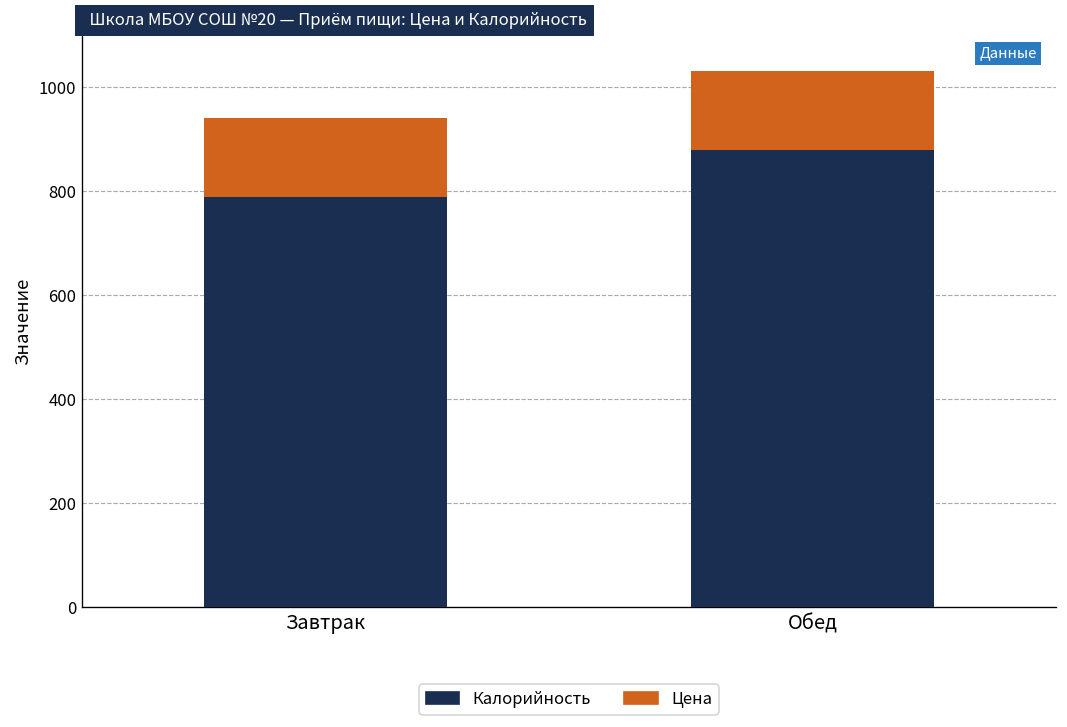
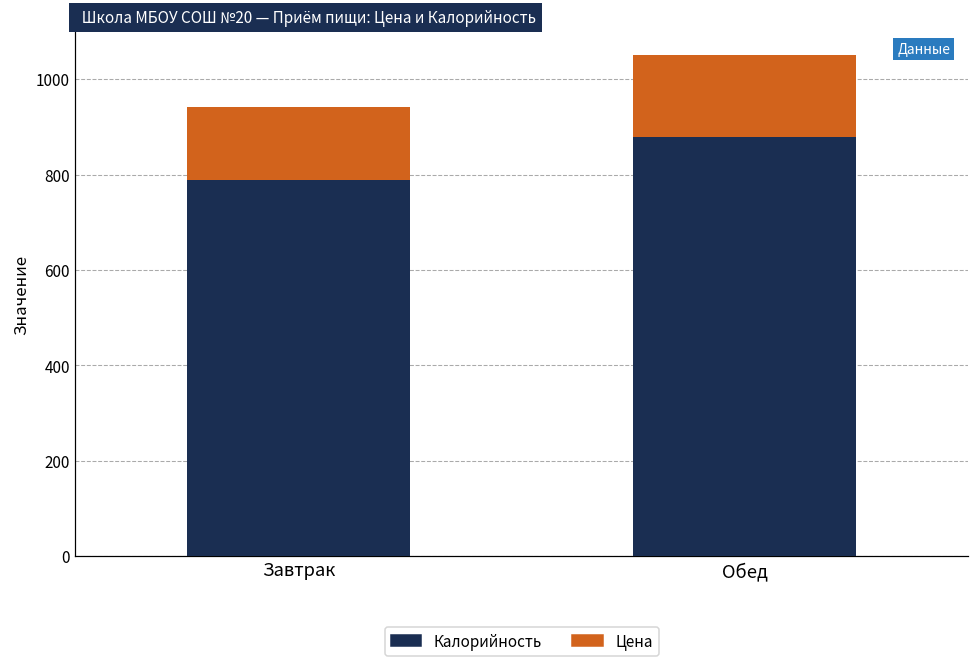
  {
    "Калорийность": {
      "Завтрак": 790,
      "Обед": 880
    },
    "Цена": {
      "Завтрак": 150,
-     "Обед": 150
+     "Обед": 170
    }
  }
